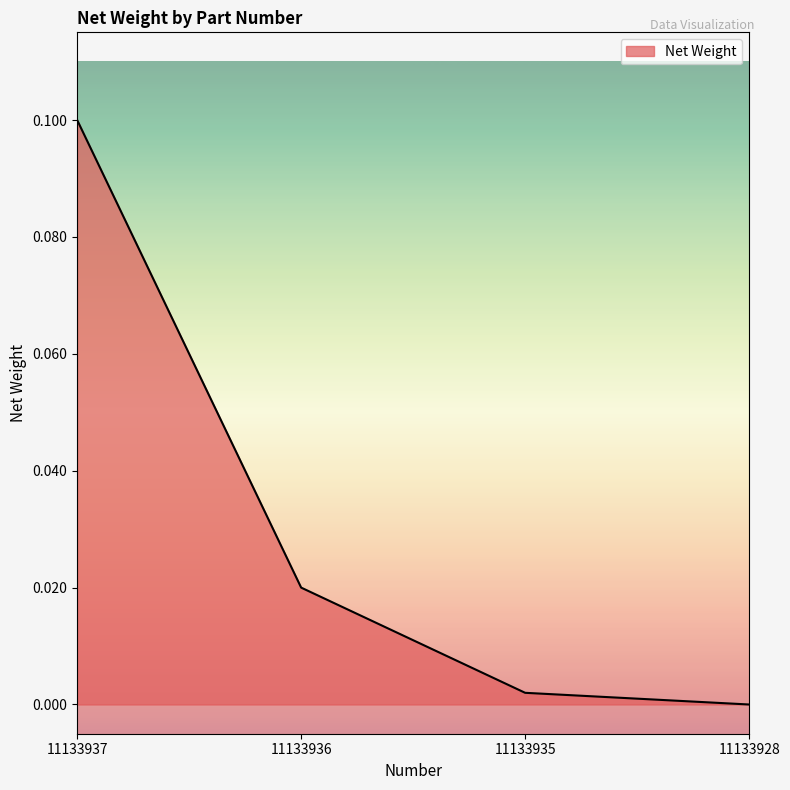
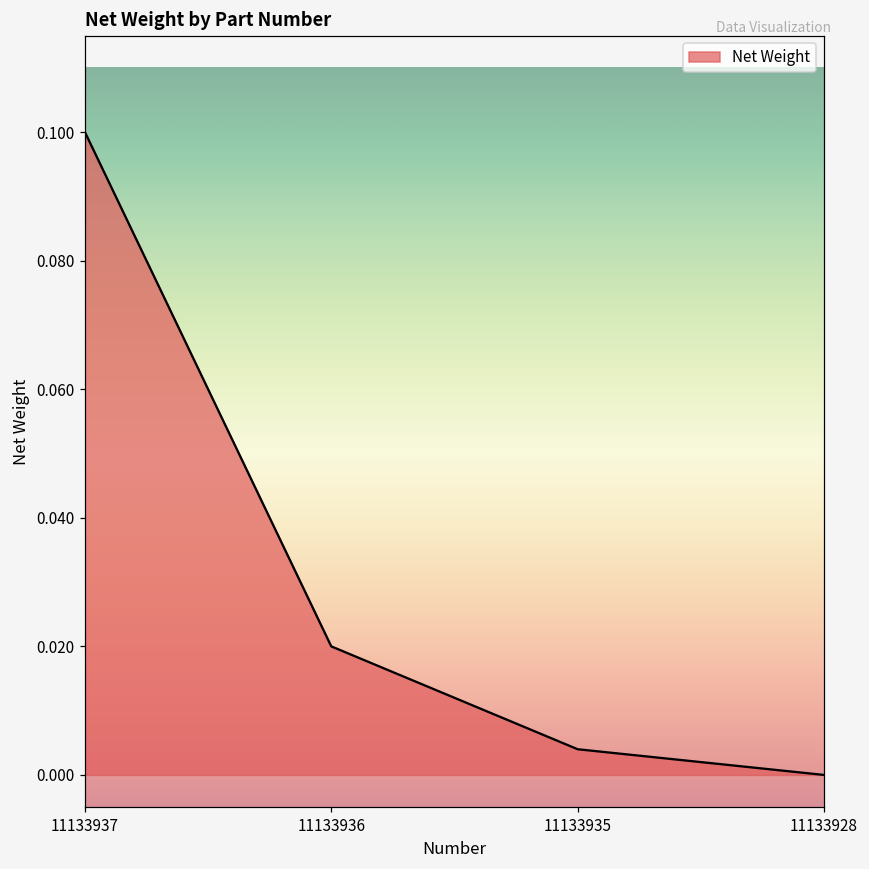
  {
    "11133937": 0.100,
    "11133936": 0.020,
-   "11133935": 0.002,
+   "11133935": 0.004,
    "11133928": 0.000
  }
